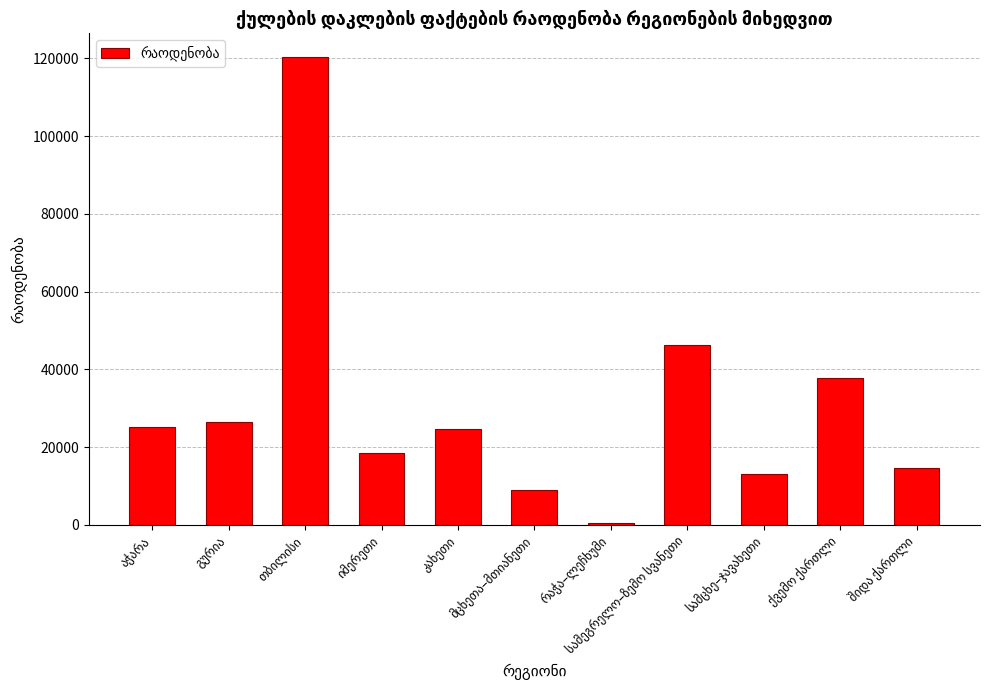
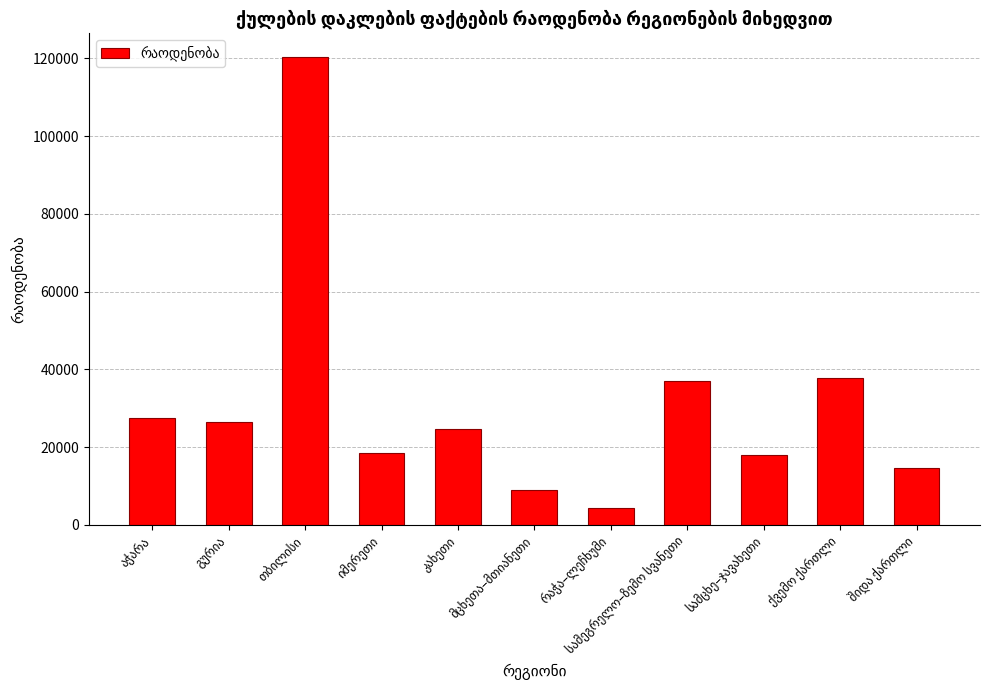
  {
-   "აჭარა": 25000,
+   "აჭარა": 28000,
    "გურია": 26000,
    "თბილისი": 120000,
    "იმერეთი": 18000,
    "კახეთი": 25000,
    "მცხეთა–მთიანეთი": 9000,
-   "რაჭა–ლეჩხუმი": 0,
-   "სამეგრელო–ზემო სვანეთი": 46000,
-   "სამცხე–ჯავახეთი": 13000,
+   "რაჭა–ლეჩხუმი": 4000,
+   "სამეგრელო–ზემო სვანეთი": 37000,
+   "სამცხე–ჯავახეთი": 18000,
    "ქვემო ქართლი": 38000,
    "შიდა ქართლი": 15000
  }
